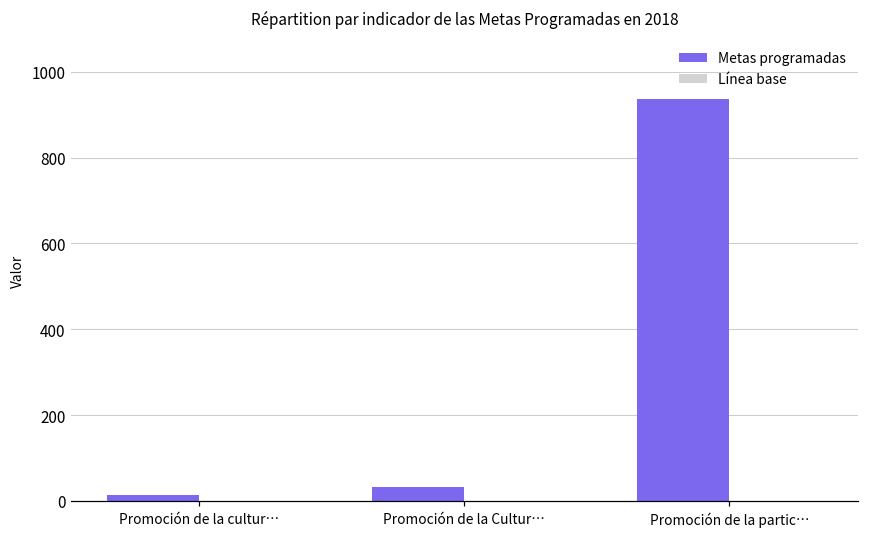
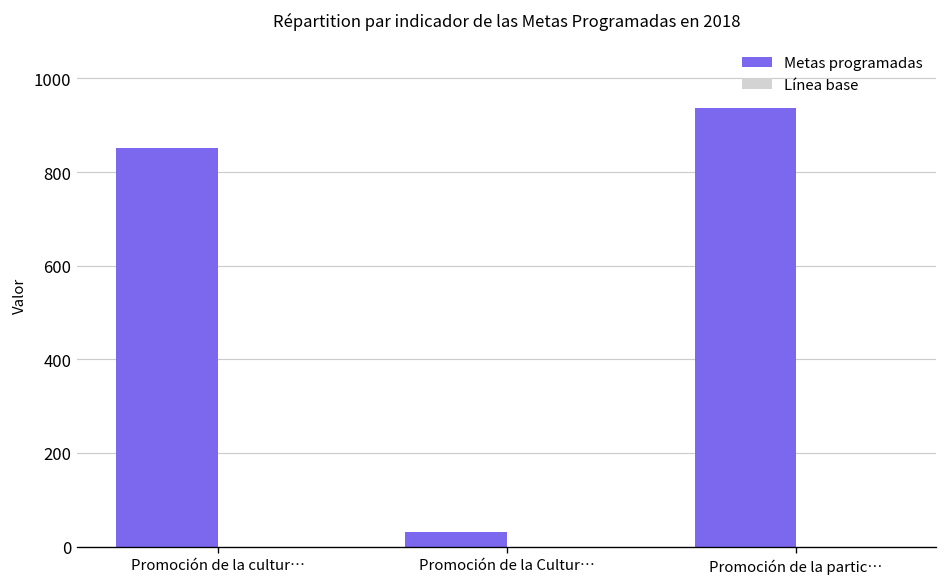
  {
    "Metas programadas": {
-     "Promoción de la cultur…": 10,
+     "Promoción de la cultur…": 850,
      "Promoción de la Cultur…": 30,
      "Promoción de la partic…": 940
    },
    "Línea base": {
      "Promoción de la cultur…": 0,
      "Promoción de la Cultur…": 0,
      "Promoción de la partic…": 0
    }
  }
